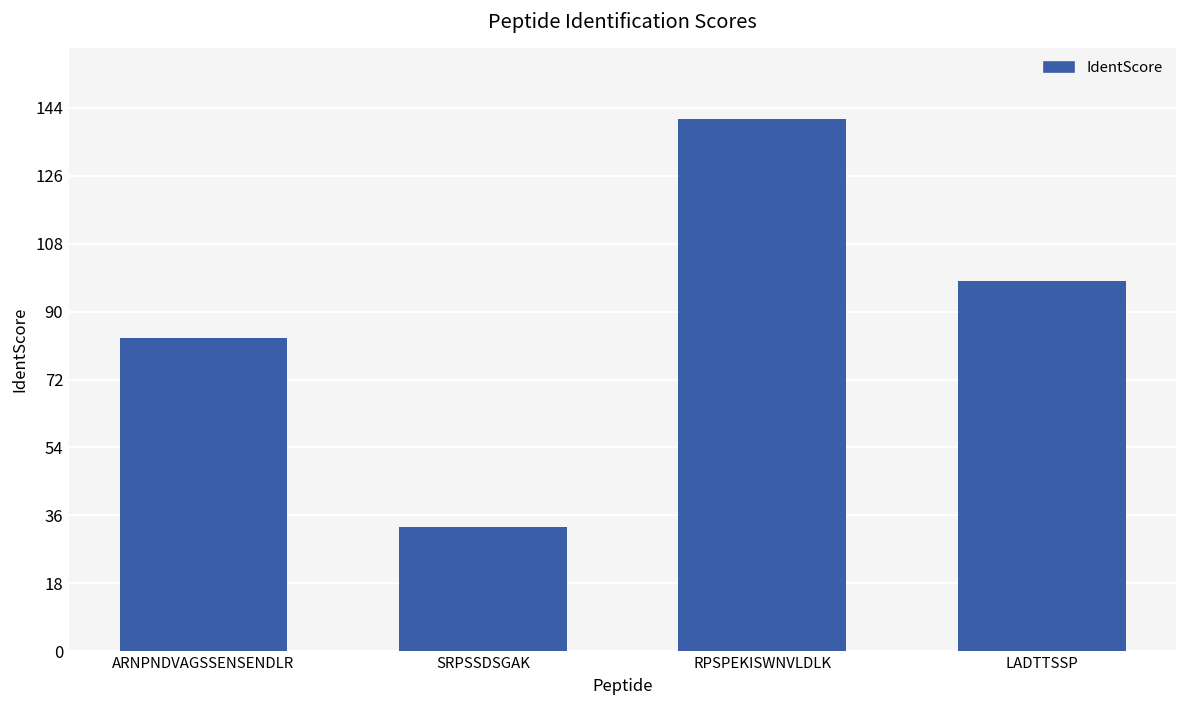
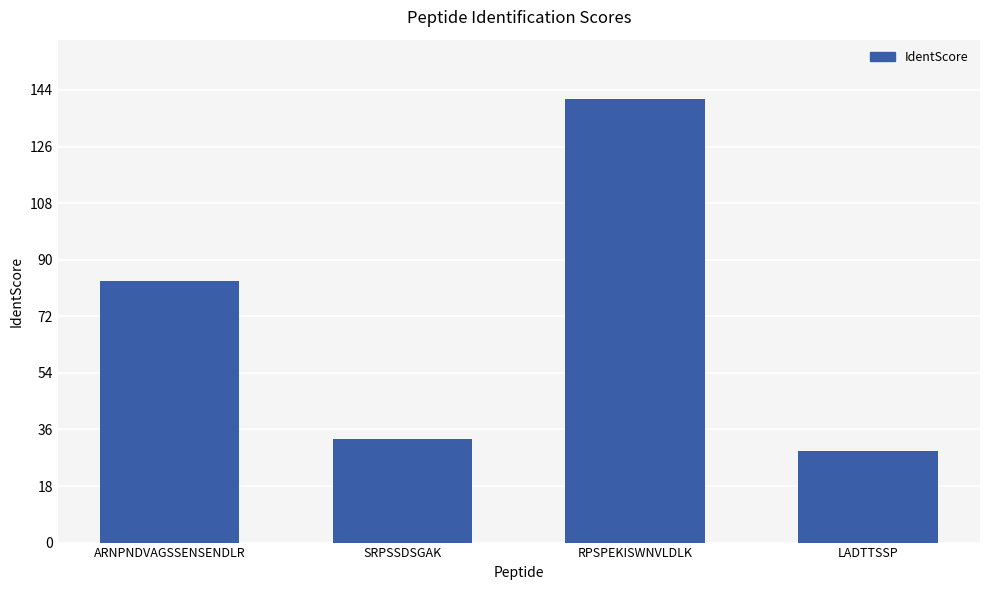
  {
    "ARNPNDVAGSSENSENDLR": 83,
    "SRPSSDSGAK": 33,
    "RPSPEKISWNVLDLK": 141,
-   "LADTTSSP": 98
+   "LADTTSSP": 29
  }
